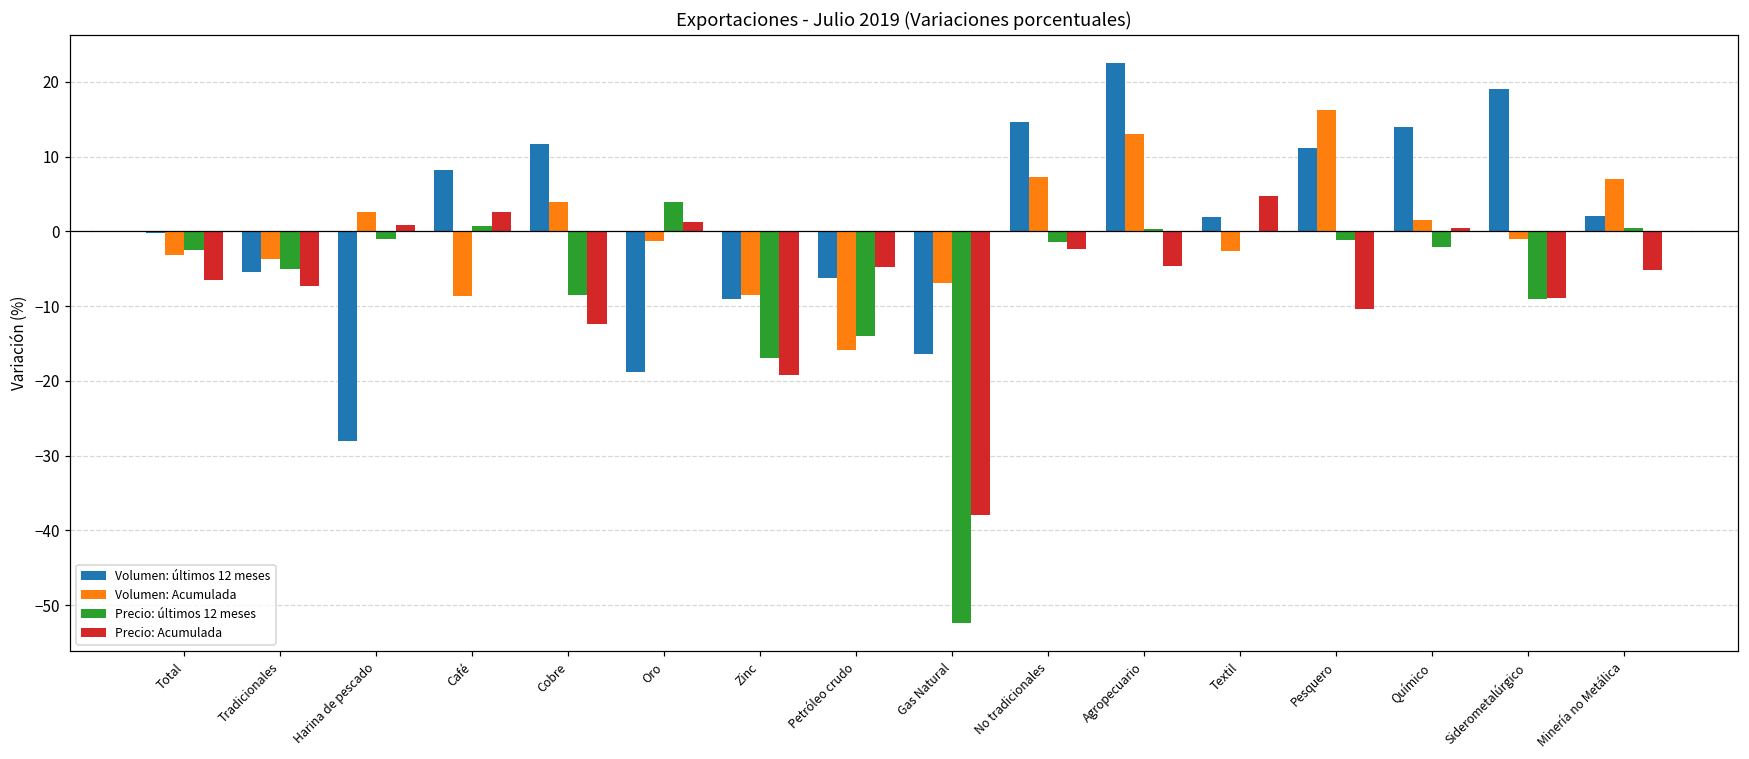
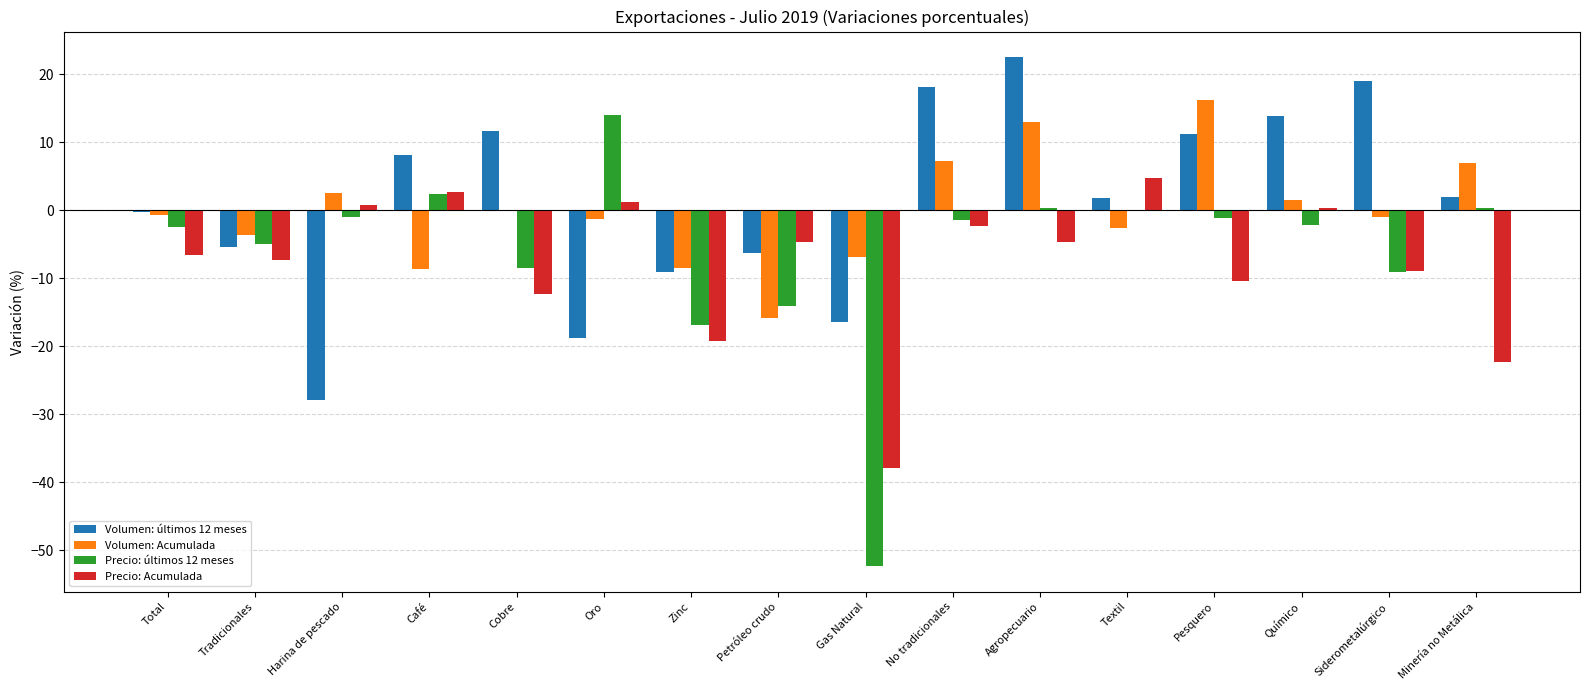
  {
    "Volumen: últimos 12 meses": {
      "Tradicionales": -5,
      "Harina de pescado": -28,
      "Café": 8,
      "Cobre": 12,
      "Oro": -19,
      "Zinc": -9,
      "Petróleo crudo": -6,
      "Gas Natural": -16,
-     "No tradicionales": 15,
+     "No tradicionales": 18,
      "Agropecuario": 23,
      "Textil": 2,
      "Pesquero": 11,
      "Químico": 14,
      "Siderometalúrgico": 19,
      "Minería no Metálica": 2
    },
    "Volumen: Acumulada": {
-     "Total": -3,
+     "Total": -1,
      "Tradicionales": -4,
      "Harina de pescado": 3,
      "Café": -9,
-     "Cobre": 4,
+     "Cobre": 0,
      "Oro": -1,
      "Zinc": -8,
      "Petróleo crudo": -16,
      "Gas Natural": -7,
      "No tradicionales": 7,
      "Agropecuario": 13,
      "Textil": -3,
      "Pesquero": 16,
      "Químico": 2,
      "Siderometalúrgico": -1,
      "Minería no Metálica": 7
    },
    "Precio: últimos 12 meses": {
      "Total": -2,
      "Tradicionales": -5,
      "Harina de pescado": -1,
-     "Café": 1,
+     "Café": 2,
      "Cobre": -9,
-     "Oro": 4,
+     "Oro": 14,
      "Zinc": -17,
      "Petróleo crudo": -14,
      "Gas Natural": -52,
      "No tradicionales": -1,
      "Pesquero": -1,
      "Químico": -2,
      "Siderometalúrgico": -9,
      "Minería no Metálica": 0
    },
    "Precio: Acumulada": {
      "Total": -7,
      "Tradicionales": -7,
      "Harina de pescado": 1,
      "Café": 3,
      "Cobre": -12,
      "Oro": 1,
      "Zinc": -19,
      "Petróleo crudo": -5,
      "Gas Natural": -38,
      "No tradicionales": -2,
      "Agropecuario": -5,
      "Textil": 5,
      "Pesquero": -10,
      "Químico": 0,
      "Siderometalúrgico": -9,
-     "Minería no Metálica": -5
+     "Minería no Metálica": -22
    }
  }
